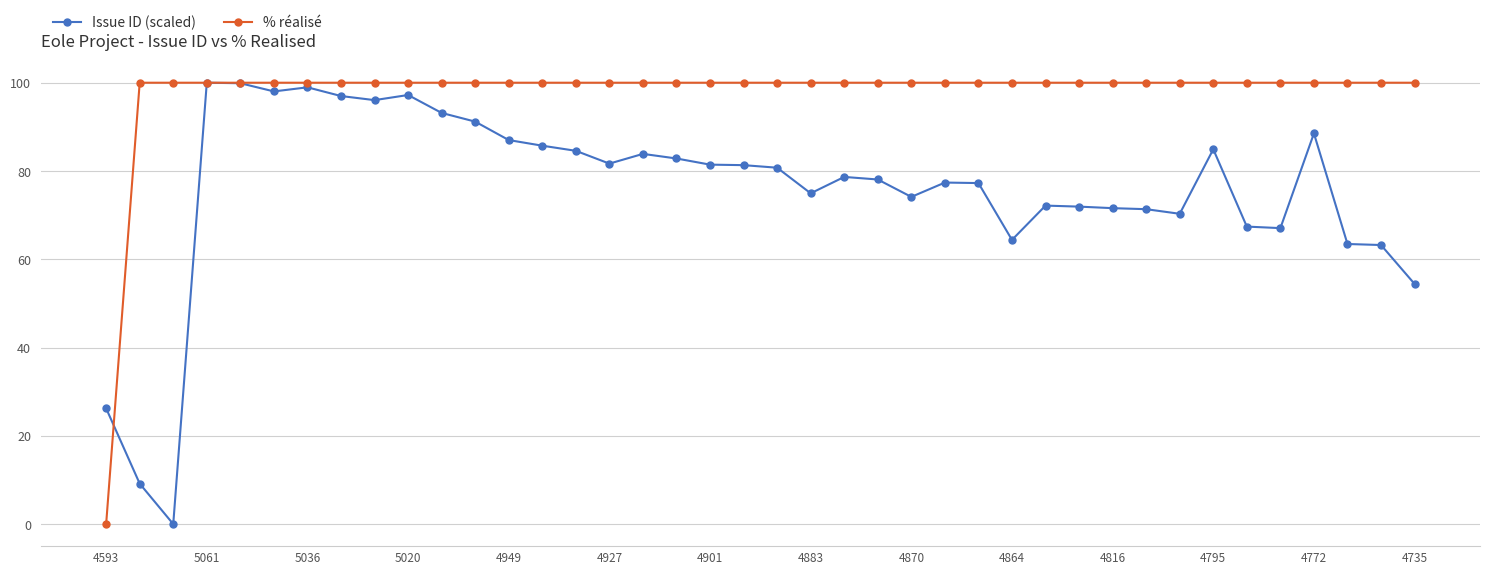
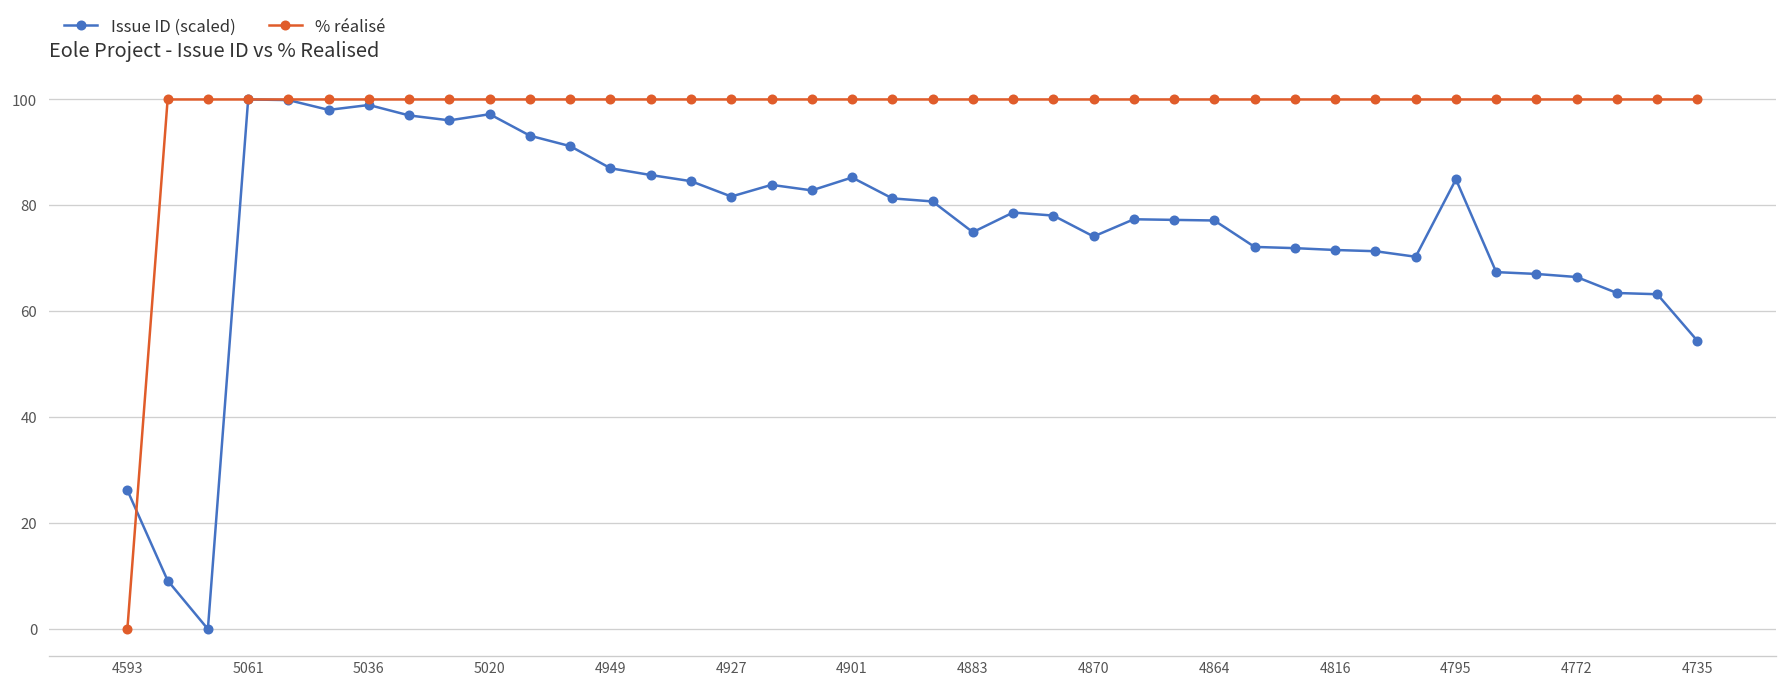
  {
    "Issue ID (scaled)": {
      "4593": 26,
      "5036": 99,
      "5020": 97,
      "4949": 87,
      "4927": 82,
-     "4901": 81,
+     "4901": 85,
      "4883": 75,
      "4870": 74,
-     "4864": 64,
+     "4864": 77,
      "4816": 72,
      "4795": 85,
-     "4772": 89,
+     "4772": 66,
      "4735": 54
    },
    "% réalisé": {
      "4593": 0,
      "5036": 100,
      "5020": 100,
      "4949": 100,
      "4927": 100,
      "4901": 100,
      "4883": 100,
      "4870": 100,
      "4864": 100,
      "4816": 100,
      "4795": 100,
      "4772": 100,
      "4735": 100
    }
  }
